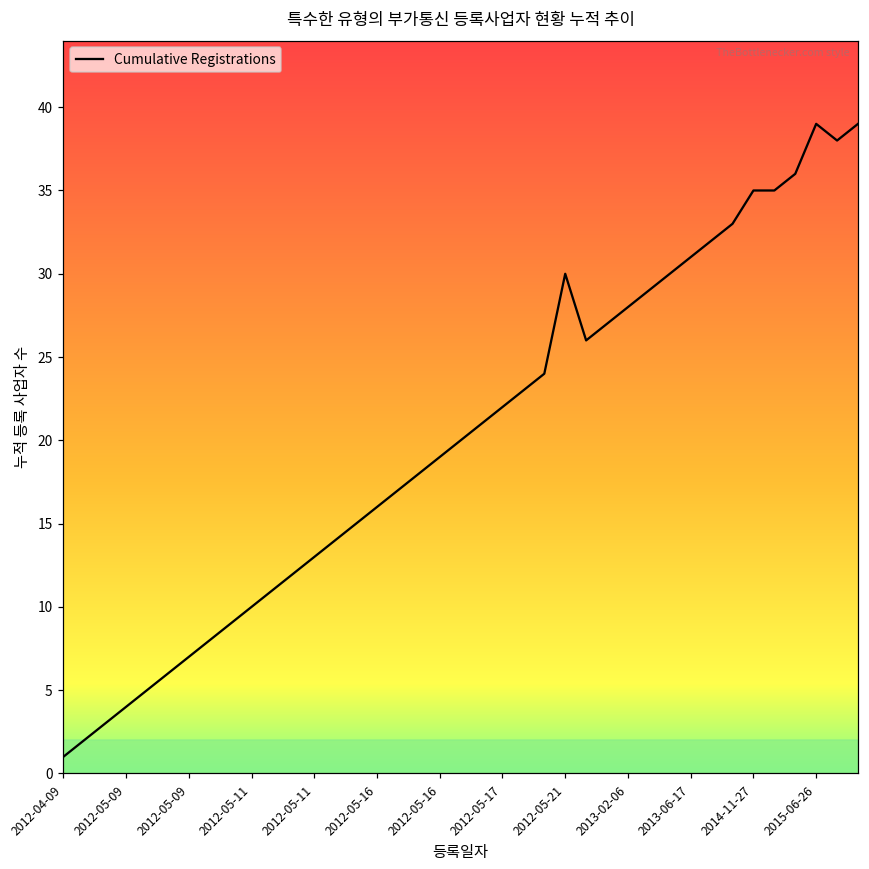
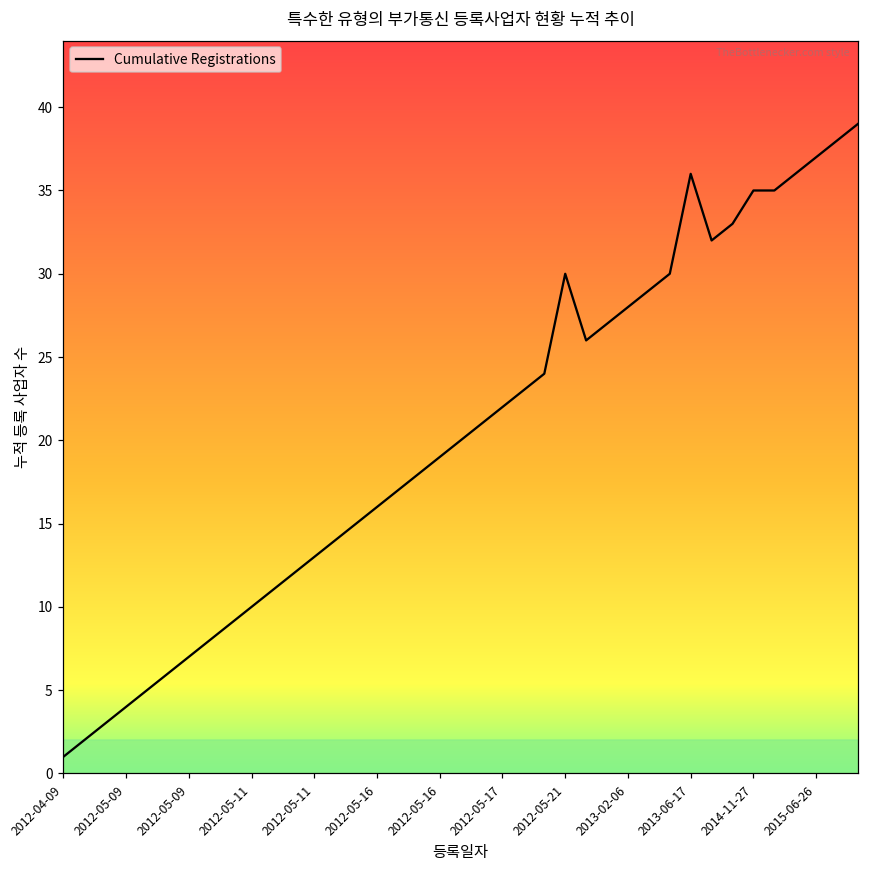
  {
    "2012-05-21": 30,
    "2013-02-06": 28,
-   "2013-06-17": 31,
+   "2013-06-17": 36,
    "2014-11-27": 35,
-   "2015-06-26": 39
+   "2015-06-26": 37
  }
